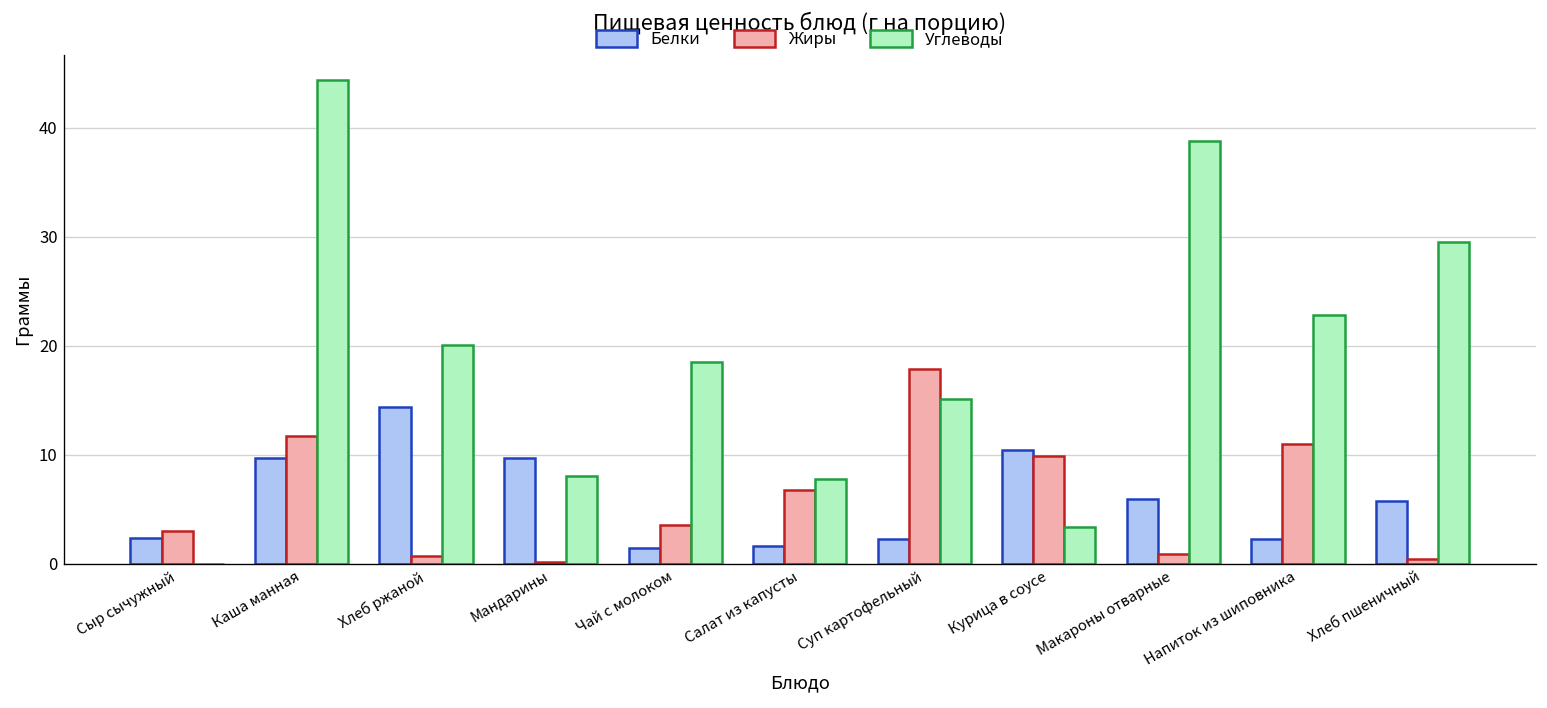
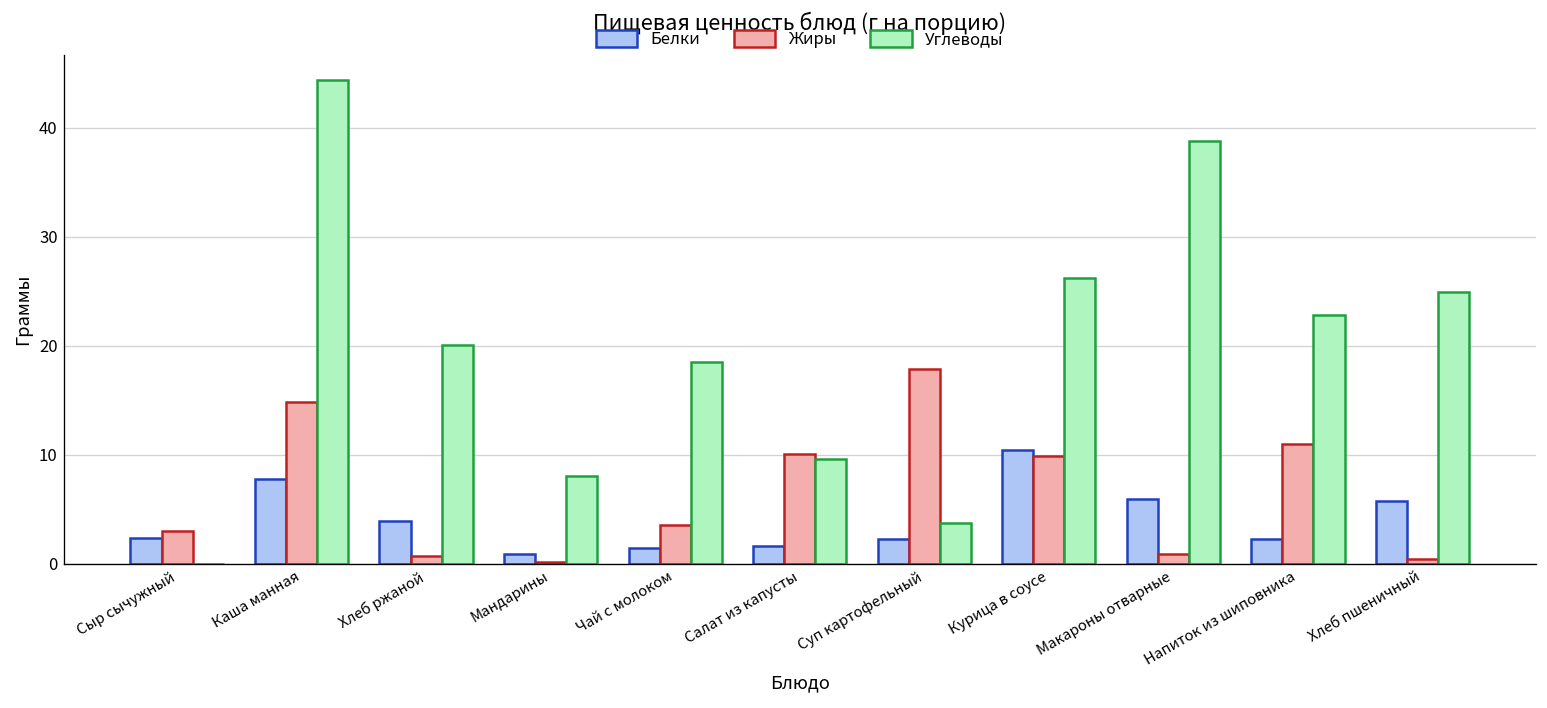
  {
    "Белки": {
      "Сыр сычужный": 2,
-     "Каша манная": 10,
-     "Хлеб ржаной": 14,
-     "Мандарины": 10,
+     "Каша манная": 8,
+     "Хлеб ржаной": 4,
+     "Мандарины": 1,
      "Чай с молоком": 2,
      "Салат из капусты": 2,
      "Суп картофельный": 2,
      "Курица в соусе": 10,
      "Макароны отварные": 6,
      "Напиток из шиповника": 2,
      "Хлеб пшеничный": 6
    },
    "Жиры": {
      "Сыр сычужный": 3,
-     "Каша манная": 12,
+     "Каша манная": 15,
      "Хлеб ржаной": 1,
      "Чай с молоком": 4,
-     "Салат из капусты": 7,
+     "Салат из капусты": 10,
      "Суп картофельный": 18,
      "Курица в соусе": 10,
      "Макароны отварные": 1,
      "Напиток из шиповника": 11,
      "Хлеб пшеничный": 0
    },
    "Углеводы": {
      "Сыр сычужный": 0,
      "Каша манная": 44,
      "Хлеб ржаной": 20,
      "Мандарины": 8,
      "Чай с молоком": 19,
-     "Салат из капусты": 8,
-     "Суп картофельный": 15,
-     "Курица в соусе": 3,
+     "Салат из капусты": 10,
+     "Суп картофельный": 4,
+     "Курица в соусе": 26,
      "Макароны отварные": 39,
      "Напиток из шиповника": 23,
-     "Хлеб пшеничный": 30
+     "Хлеб пшеничный": 25
    }
  }
